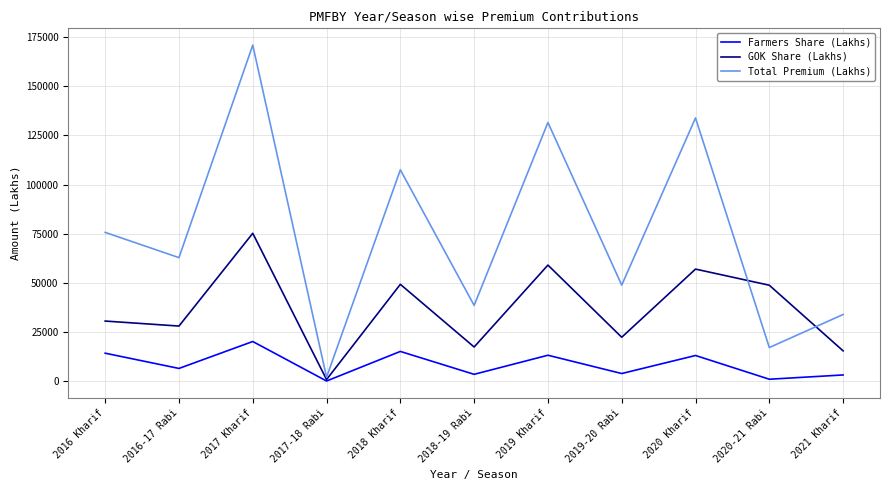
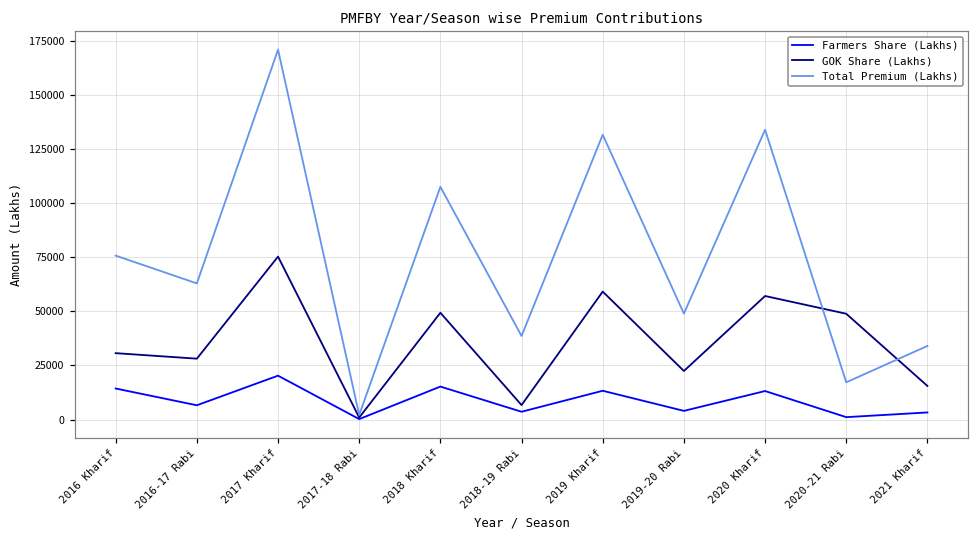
  {
    "Farmers Share (Lakhs)": {
      "2016 Kharif": 14000,
      "2016-17 Rabi": 7000,
      "2017 Kharif": 20000,
      "2018 Kharif": 15000,
      "2018-19 Rabi": 4000,
      "2019 Kharif": 13000,
      "2019-20 Rabi": 4000,
      "2020 Kharif": 13000,
      "2020-21 Rabi": 1000,
      "2021 Kharif": 3000
    },
    "GOK Share (Lakhs)": {
      "2016 Kharif": 31000,
      "2016-17 Rabi": 28000,
      "2017 Kharif": 75000,
      "2018 Kharif": 49000,
-     "2018-19 Rabi": 18000,
+     "2018-19 Rabi": 7000,
      "2019 Kharif": 59000,
      "2019-20 Rabi": 22000,
      "2020 Kharif": 57000,
      "2020-21 Rabi": 49000,
      "2021 Kharif": 16000
    },
    "Total Premium (Lakhs)": {
      "2016 Kharif": 76000,
      "2016-17 Rabi": 63000,
      "2017 Kharif": 171000,
      "2018 Kharif": 108000,
      "2018-19 Rabi": 39000,
      "2019 Kharif": 132000,
      "2019-20 Rabi": 49000,
      "2020 Kharif": 134000,
      "2020-21 Rabi": 17000,
      "2021 Kharif": 34000
    }
  }
